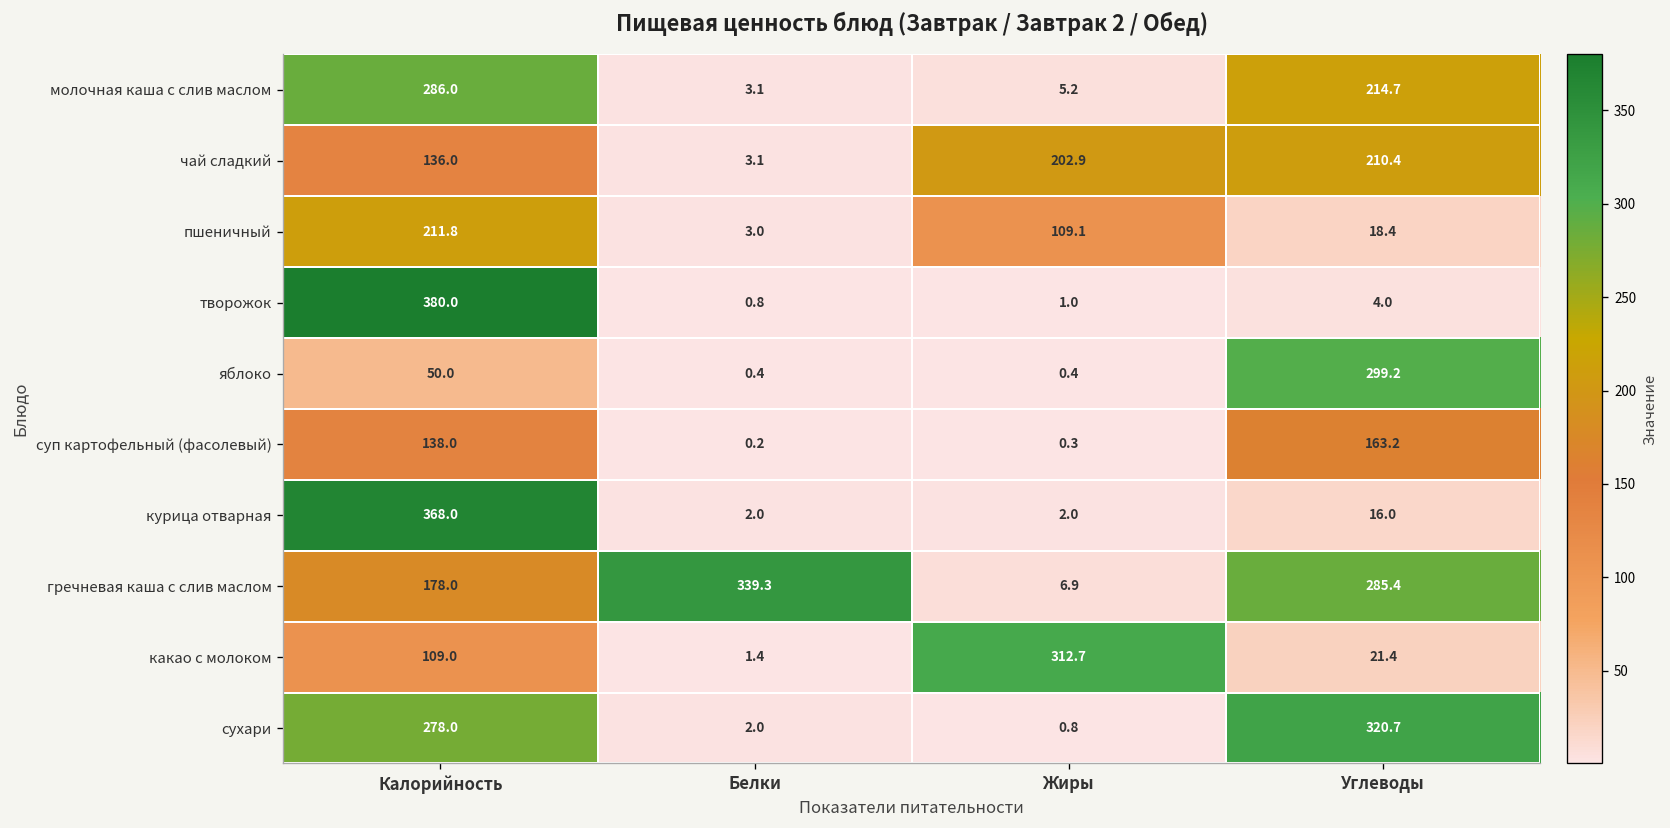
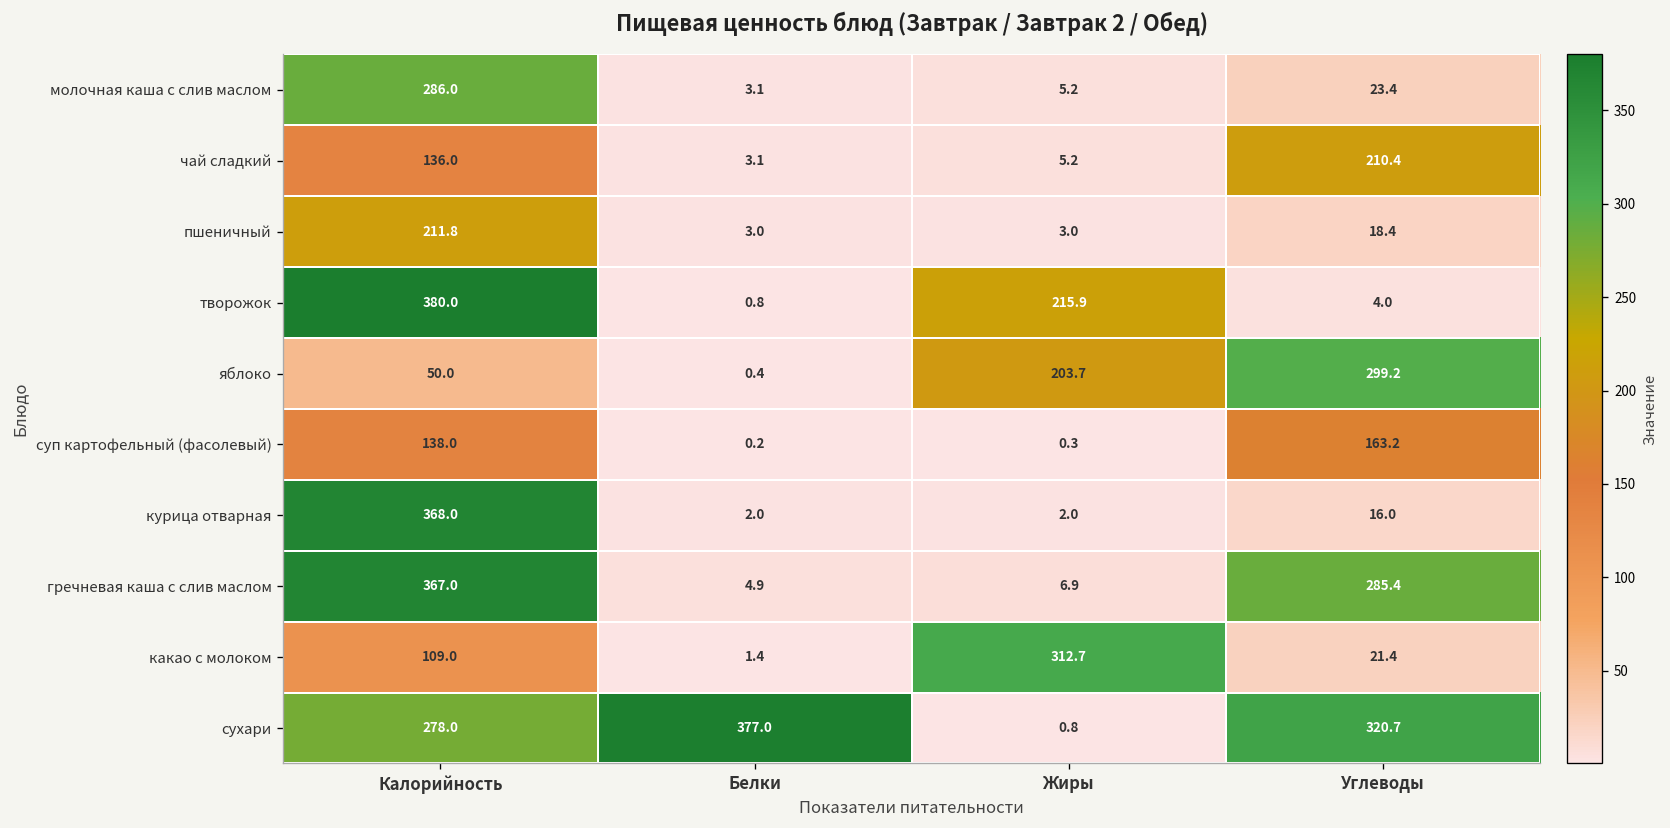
  {
    "молочная каша с слив маслом": {
      "Калорийность": 286.0,
      "Белки": 3.1,
      "Жиры": 5.2,
-     "Углеводы": 214.7
+     "Углеводы": 23.4
    },
    "чай сладкий": {
      "Калорийность": 136.0,
      "Белки": 3.1,
-     "Жиры": 202.9,
+     "Жиры": 5.2,
      "Углеводы": 210.4
    },
    "пшеничный": {
      "Калорийность": 211.8,
      "Белки": 3.0,
-     "Жиры": 109.1,
+     "Жиры": 3.0,
      "Углеводы": 18.4
    },
    "творожок": {
      "Калорийность": 380.0,
      "Белки": 0.8,
-     "Жиры": 1.0,
+     "Жиры": 215.9,
      "Углеводы": 4.0
    },
    "яблоко": {
      "Калорийность": 50.0,
      "Белки": 0.4,
-     "Жиры": 0.4,
+     "Жиры": 203.7,
      "Углеводы": 299.2
    },
    "суп картофельный (фасолевый)": {
      "Калорийность": 138.0,
      "Белки": 0.2,
      "Жиры": 0.3,
      "Углеводы": 163.2
    },
    "курица отварная": {
      "Калорийность": 368.0,
      "Белки": 2.0,
      "Жиры": 2.0,
      "Углеводы": 16.0
    },
    "гречневая каша с слив маслом": {
-     "Калорийность": 178.0,
-     "Белки": 339.3,
+     "Калорийность": 367.0,
+     "Белки": 4.9,
      "Жиры": 6.9,
      "Углеводы": 285.4
    },
    "какао с молоком": {
      "Калорийность": 109.0,
      "Белки": 1.4,
      "Жиры": 312.7,
      "Углеводы": 21.4
    },
    "сухари": {
      "Калорийность": 278.0,
-     "Белки": 2.0,
+     "Белки": 377.0,
      "Жиры": 0.8,
      "Углеводы": 320.7
    }
  }
